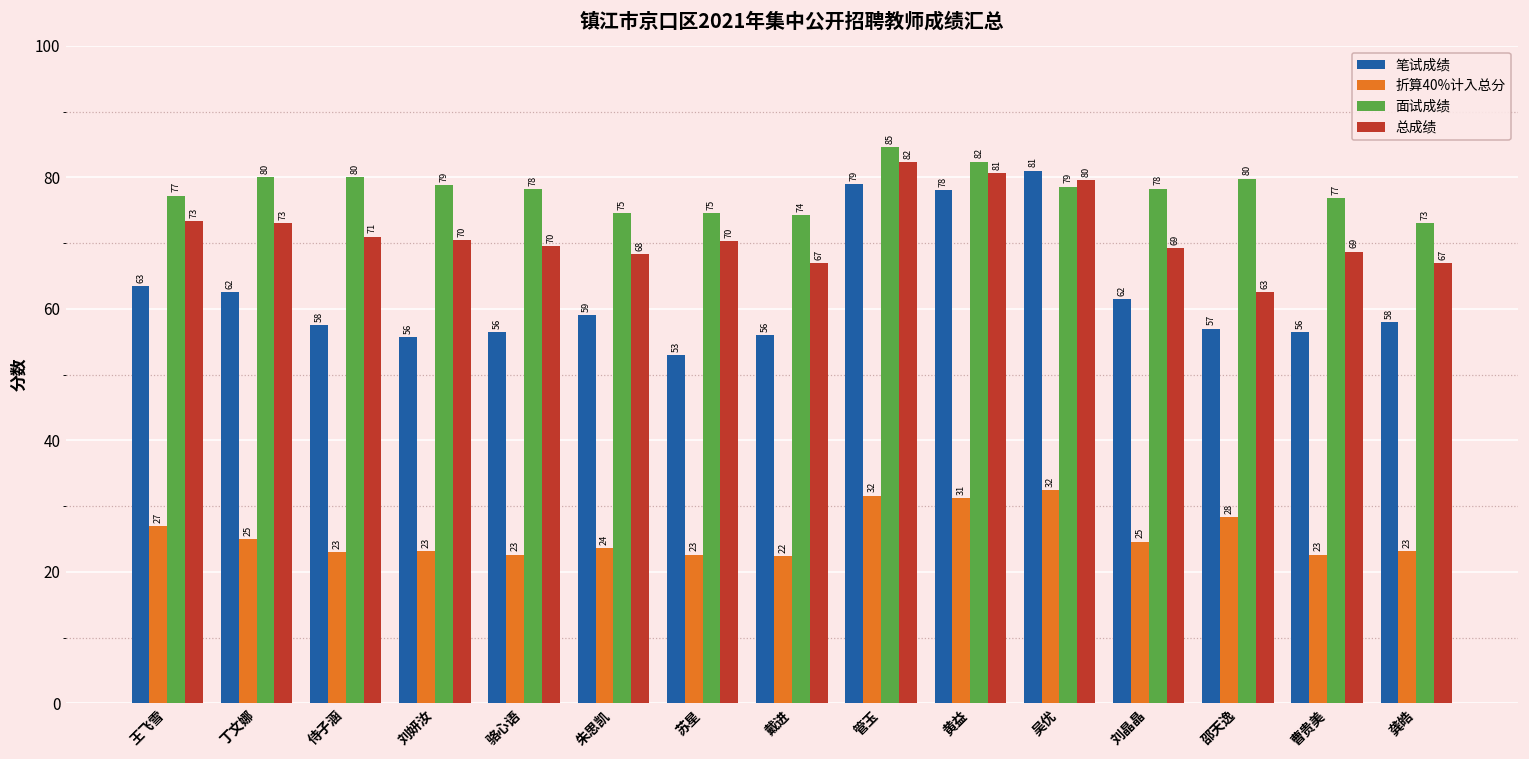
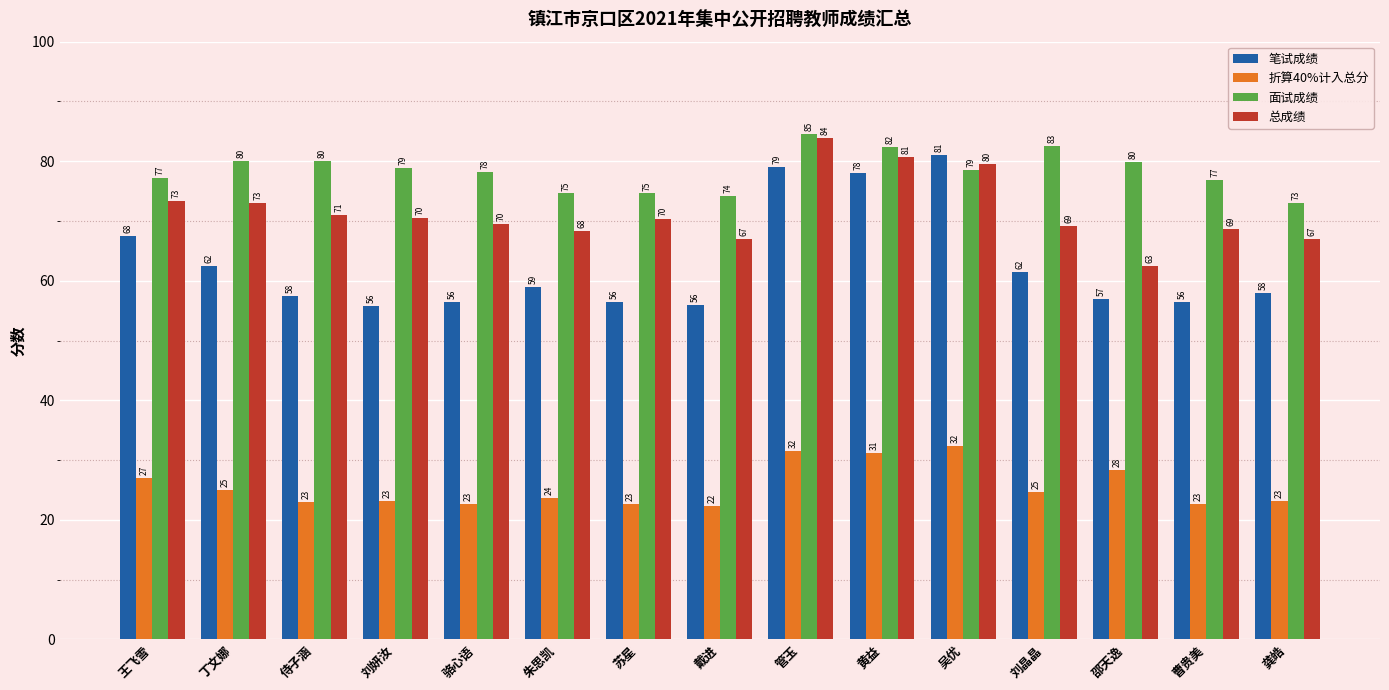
  {
    "笔试成绩": {
-     "王飞雪": 63,
+     "王飞雪": 68,
      "丁文娜": 62,
      "侍子涵": 58,
      "刘妍汝": 56,
      "骆心语": 56,
      "朱思凯": 59,
-     "苏星": 53,
+     "苏星": 56,
      "戴进": 56,
      "管玉": 79,
      "黄益": 78,
      "吴优": 81,
      "刘晶晶": 62,
      "邵天逸": 57,
      "曹贵美": 56,
      "龚皓": 58
    },
    "折算40%计入总分": {
      "王飞雪": 27,
      "丁文娜": 25,
      "侍子涵": 23,
      "刘妍汝": 23,
      "骆心语": 23,
      "朱思凯": 24,
      "苏星": 23,
      "戴进": 22,
      "管玉": 32,
      "黄益": 31,
      "吴优": 32,
      "刘晶晶": 25,
      "邵天逸": 28,
      "曹贵美": 23,
      "龚皓": 23
    },
    "面试成绩": {
      "王飞雪": 77,
      "丁文娜": 80,
      "侍子涵": 80,
      "刘妍汝": 79,
      "骆心语": 78,
      "朱思凯": 75,
      "苏星": 75,
      "戴进": 74,
      "管玉": 85,
      "黄益": 82,
      "吴优": 79,
-     "刘晶晶": 78,
+     "刘晶晶": 83,
      "邵天逸": 80,
      "曹贵美": 77,
      "龚皓": 73
    },
    "总成绩": {
      "王飞雪": 73,
      "丁文娜": 73,
      "侍子涵": 71,
      "刘妍汝": 70,
      "骆心语": 70,
      "朱思凯": 68,
      "苏星": 70,
      "戴进": 67,
-     "管玉": 82,
+     "管玉": 84,
      "黄益": 81,
      "吴优": 80,
      "刘晶晶": 69,
      "邵天逸": 63,
      "曹贵美": 69,
      "龚皓": 67
    }
  }
